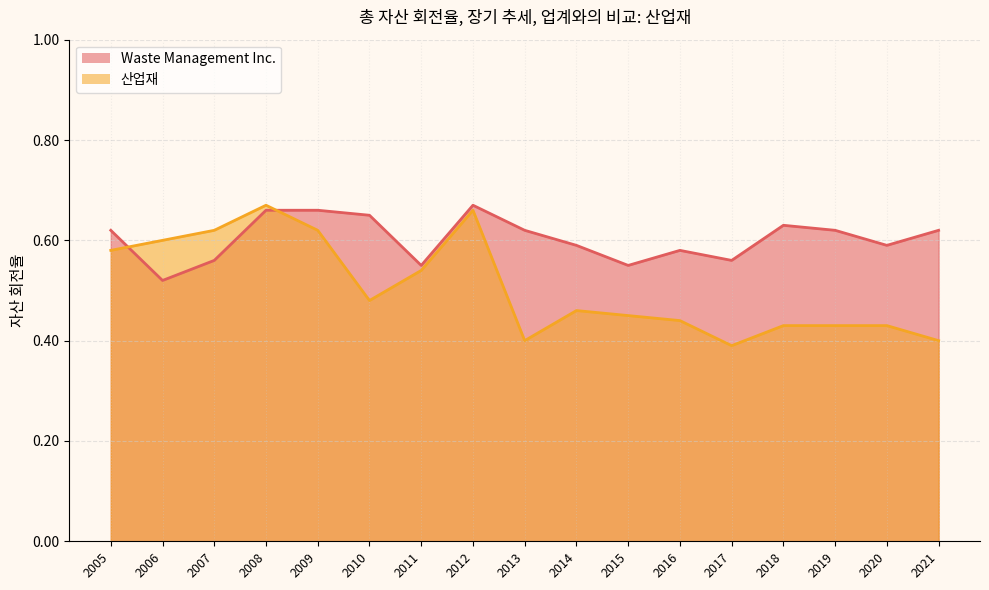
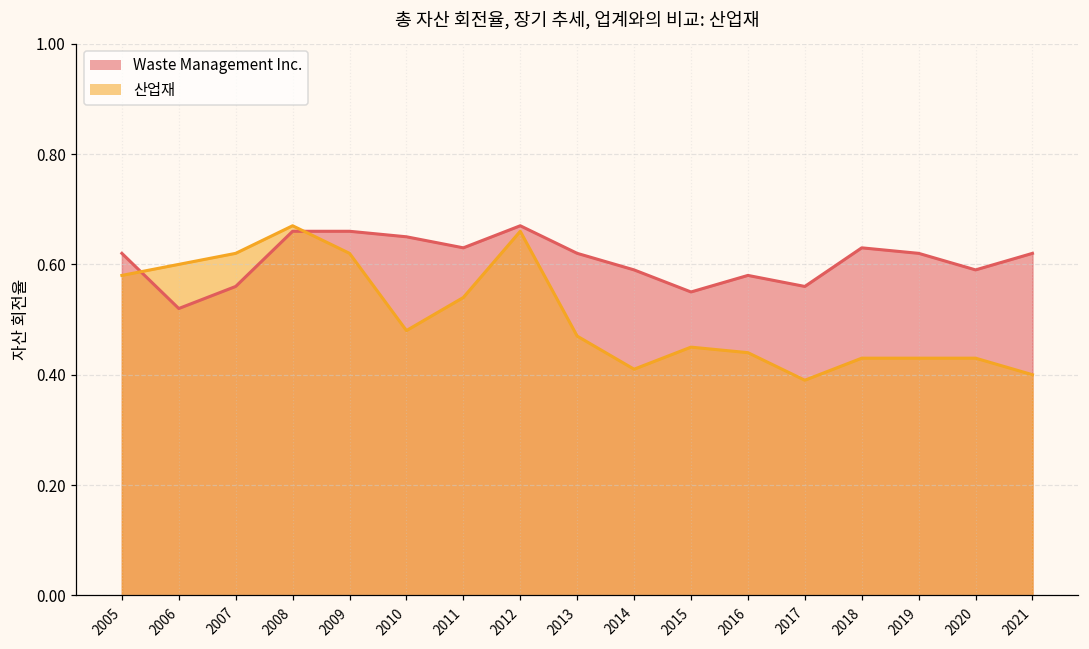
  {
    "Waste Management Inc.": {
      "2005": 0.62,
      "2006": 0.52,
      "2007": 0.56,
      "2008": 0.66,
      "2009": 0.66,
      "2010": 0.65,
-     "2011": 0.55,
+     "2011": 0.63,
      "2012": 0.67,
      "2013": 0.62,
      "2014": 0.59,
      "2015": 0.55,
      "2016": 0.58,
      "2017": 0.56,
      "2018": 0.63,
      "2019": 0.62,
      "2020": 0.59,
      "2021": 0.62
    },
    "산업재": {
      "2005": 0.58,
      "2006": 0.60,
      "2007": 0.62,
      "2008": 0.67,
      "2009": 0.62,
      "2010": 0.48,
      "2011": 0.54,
      "2012": 0.66,
-     "2013": 0.40,
-     "2014": 0.46,
+     "2013": 0.47,
+     "2014": 0.41,
      "2015": 0.45,
      "2016": 0.44,
      "2017": 0.39,
      "2018": 0.43,
      "2019": 0.43,
      "2020": 0.43,
      "2021": 0.40
    }
  }
